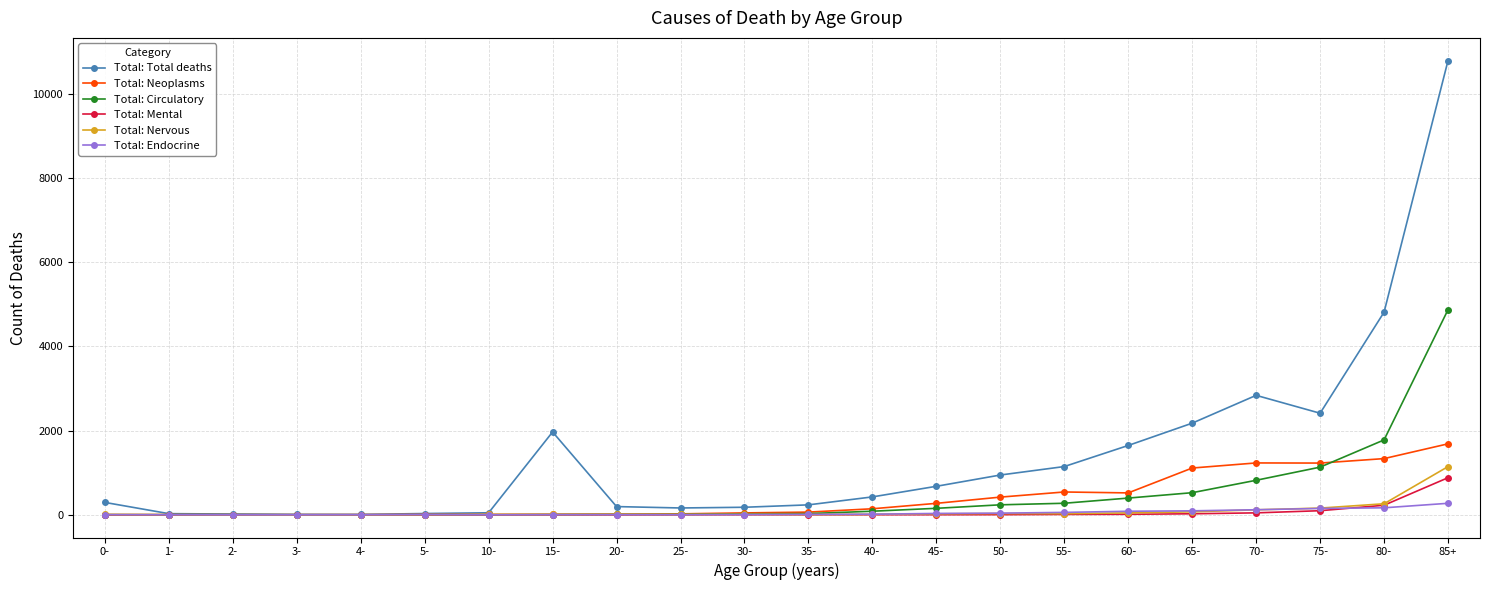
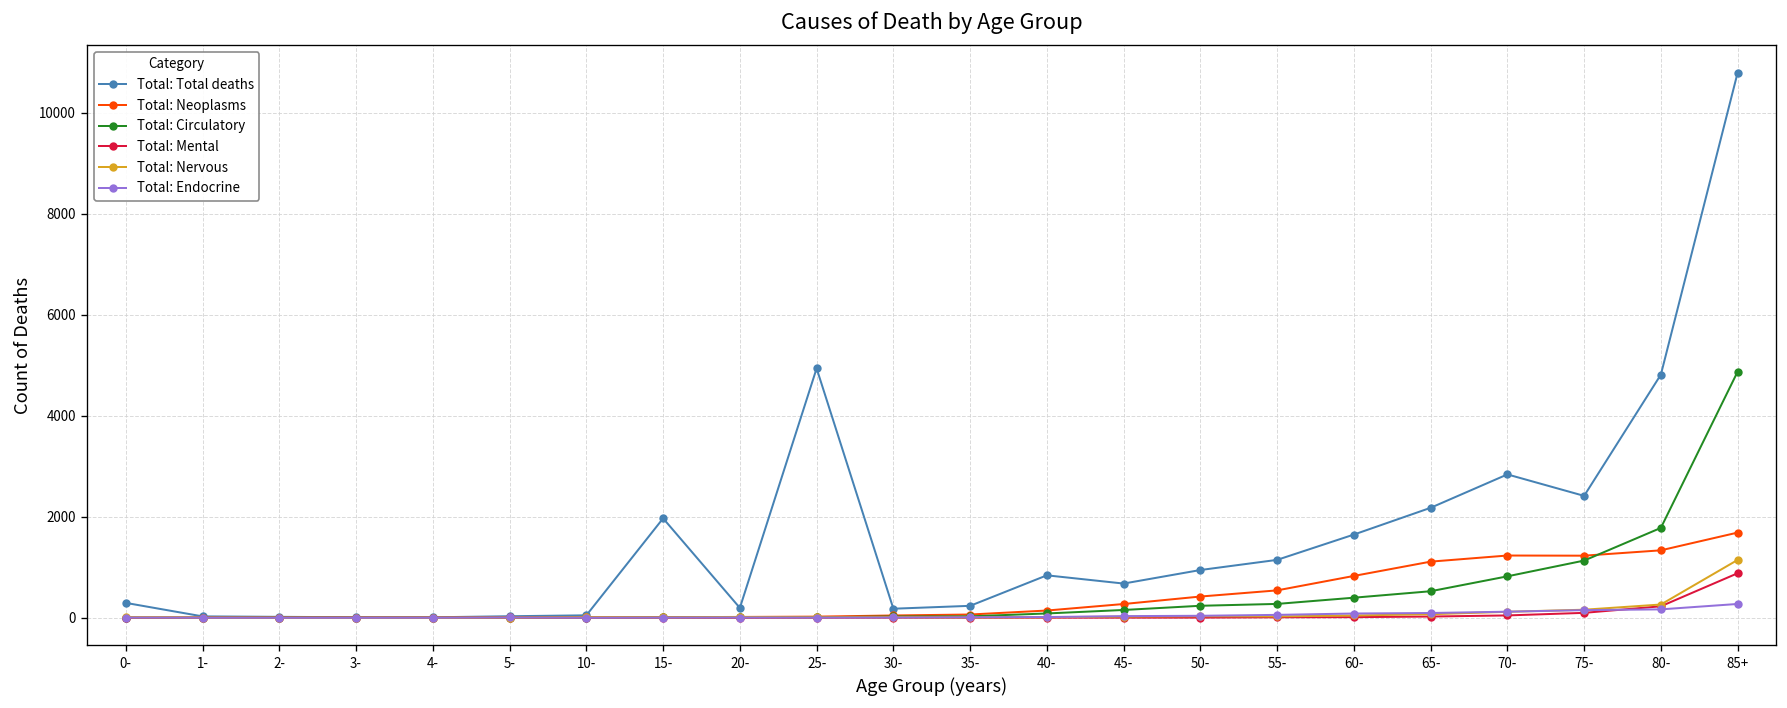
  {
    "Total: Total deaths": {
      "0-": 300,
      "15-": 2000,
      "20-": 200,
-     "25-": 200,
+     "25-": 4900,
      "30-": 200,
      "35-": 200,
-     "40-": 400,
+     "40-": 800,
      "45-": 700,
      "50-": 900,
      "55-": 1100,
      "60-": 1600,
      "65-": 2200,
      "70-": 2800,
      "75-": 2400,
      "80-": 4800,
      "85+": 10800
    },
    "Total: Neoplasms": {
      "45-": 300,
      "50-": 400,
      "55-": 500,
-     "60-": 500,
+     "60-": 800,
      "65-": 1100,
      "70-": 1200,
      "75-": 1200,
      "80-": 1300,
      "85+": 1700
    },
    "Total: Circulatory": {
      "45-": 200,
      "50-": 200,
      "55-": 300,
      "60-": 400,
      "65-": 500,
      "70-": 800,
      "75-": 1100,
      "80-": 1800,
      "85+": 4900
    },
    "Total: Mental": {
      "70-": 0,
      "85+": 900
    },
    "Total: Nervous": {
      "85+": 1100
    },
    "Total: Endocrine": {
      "80-": 200,
      "85+": 300
    }
  }
